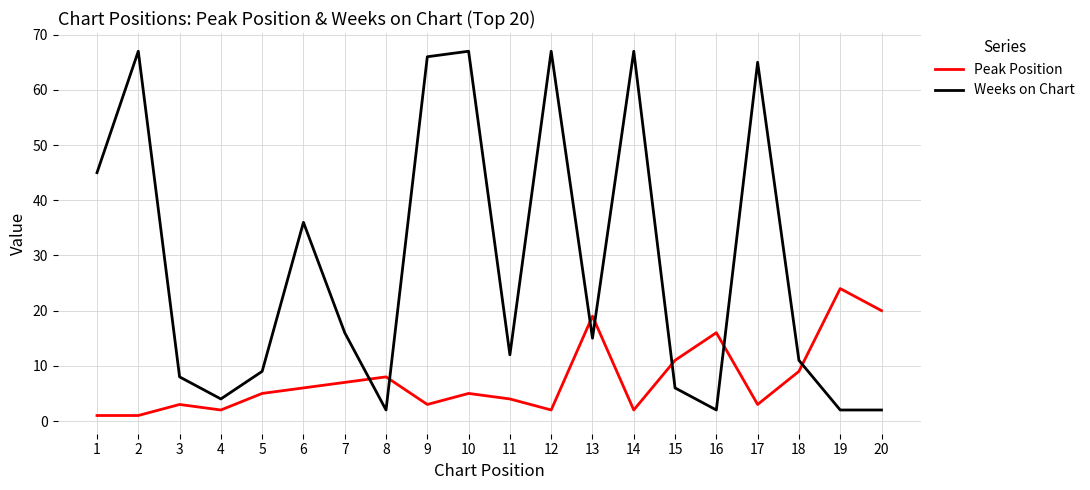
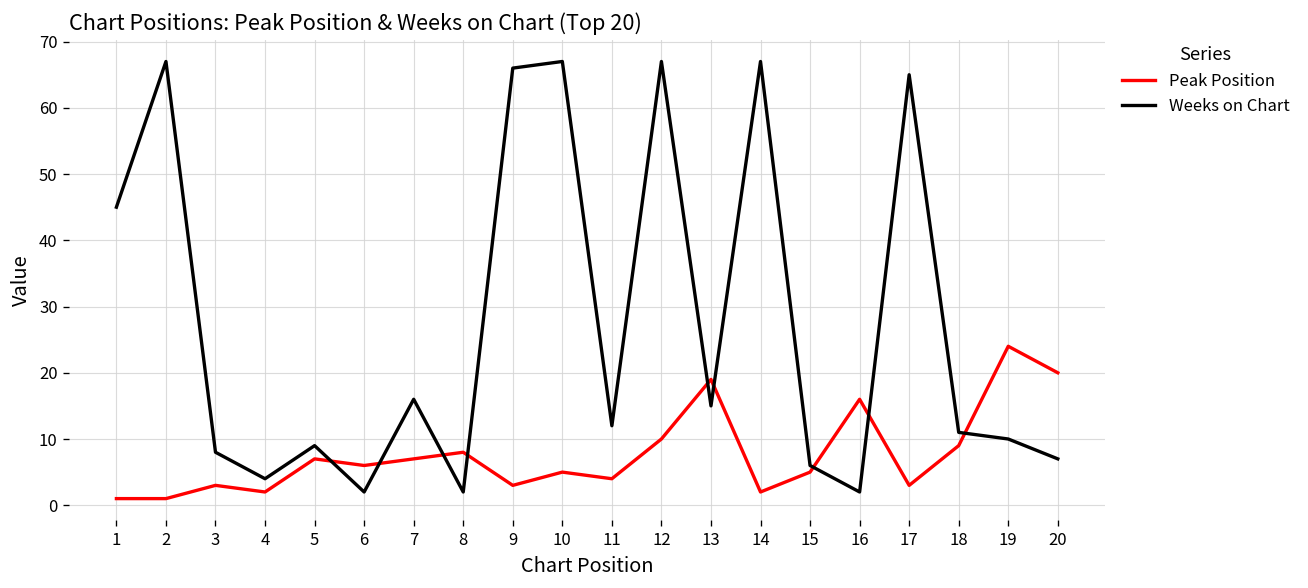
  {
    "Peak Position": {
      "1": 1,
      "2": 1,
      "3": 3,
      "4": 2,
-     "5": 5,
+     "5": 7,
      "6": 6,
      "7": 7,
      "8": 8,
      "9": 3,
      "10": 5,
      "11": 4,
-     "12": 2,
+     "12": 10,
      "13": 19,
      "14": 2,
-     "15": 11,
+     "15": 5,
      "16": 16,
      "17": 3,
      "18": 9,
      "19": 24,
      "20": 20
    },
    "Weeks on Chart": {
      "1": 45,
      "2": 67,
      "3": 8,
      "4": 4,
      "5": 9,
-     "6": 36,
+     "6": 2,
      "7": 16,
      "8": 2,
      "9": 66,
      "10": 67,
      "11": 12,
      "12": 67,
      "13": 15,
      "14": 67,
      "15": 6,
      "16": 2,
      "17": 65,
      "18": 11,
-     "19": 2,
-     "20": 2
+     "19": 10,
+     "20": 7
    }
  }
